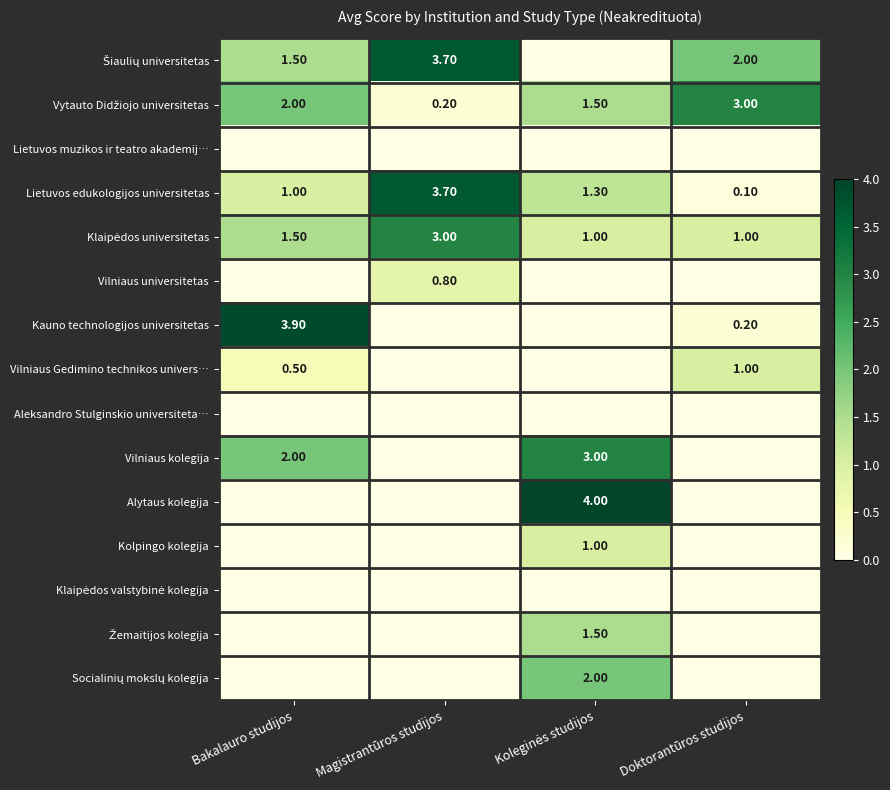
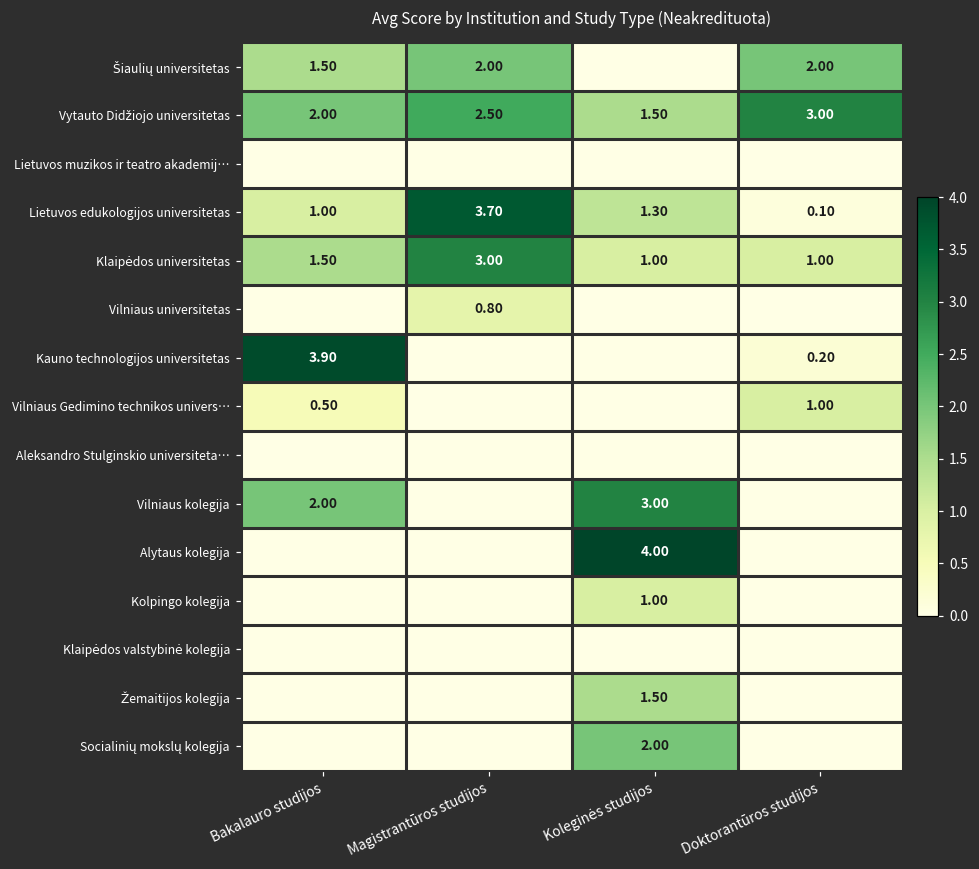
  {
    "Šiaulių universitetas": {
      "Bakalauro studijos": 1.50,
-     "Magistrantūros studijos": 3.70,
+     "Magistrantūros studijos": 2.00,
      "Doktorantūros studijos": 2.00
    },
    "Vytauto Didžiojo universitetas": {
      "Bakalauro studijos": 2.00,
-     "Magistrantūros studijos": 0.20,
+     "Magistrantūros studijos": 2.50,
      "Koleginės studijos": 1.50,
      "Doktorantūros studijos": 3.00
    },
    "Lietuvos edukologijos universitetas": {
      "Bakalauro studijos": 1.00,
      "Magistrantūros studijos": 3.70,
      "Koleginės studijos": 1.30,
      "Doktorantūros studijos": 0.10
    },
    "Klaipėdos universitetas": {
      "Bakalauro studijos": 1.50,
      "Magistrantūros studijos": 3.00,
      "Koleginės studijos": 1.00,
      "Doktorantūros studijos": 1.00
    },
    "Vilniaus universitetas": {
      "Magistrantūros studijos": 0.80
    },
    "Kauno technologijos universitetas": {
      "Bakalauro studijos": 3.90,
      "Doktorantūros studijos": 0.20
    },
    "Vilniaus Gedimino technikos univers…": {
      "Bakalauro studijos": 0.50,
      "Doktorantūros studijos": 1.00
    },
    "Vilniaus kolegija": {
      "Bakalauro studijos": 2.00,
      "Koleginės studijos": 3.00
    },
    "Alytaus kolegija": {
      "Koleginės studijos": 4.00
    },
    "Kolpingo kolegija": {
      "Koleginės studijos": 1.00
    },
    "Žemaitijos kolegija": {
      "Koleginės studijos": 1.50
    },
    "Socialinių mokslų kolegija": {
      "Koleginės studijos": 2.00
    }
  }
